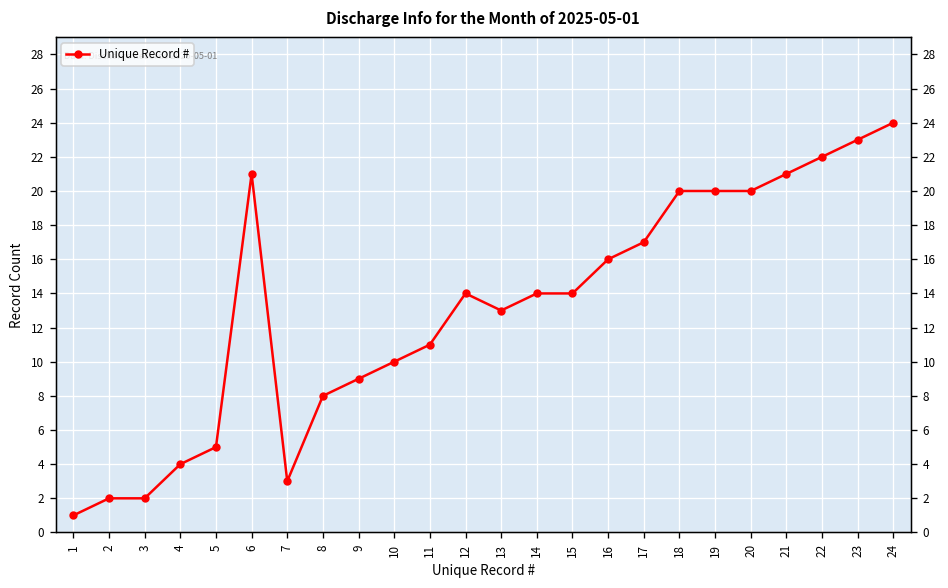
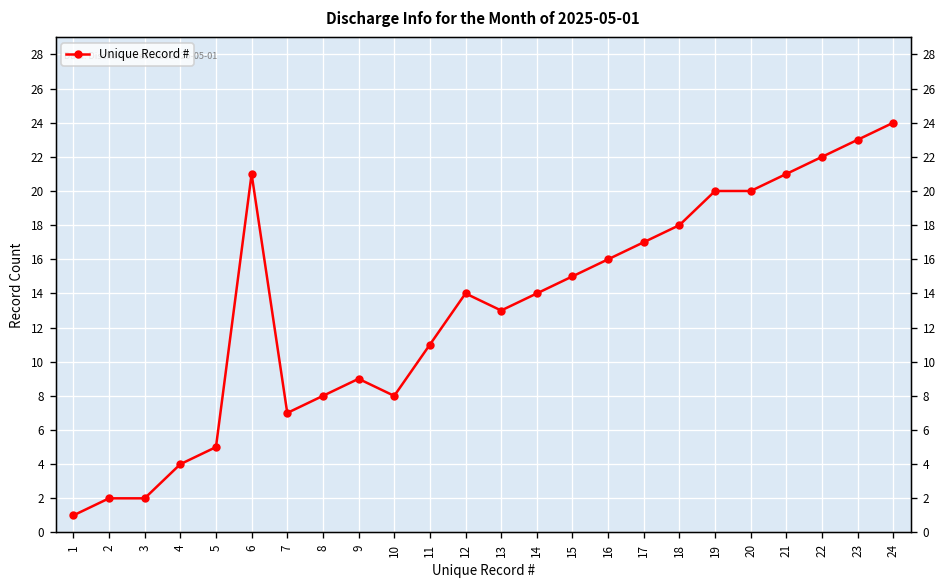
  {
    "1": 1,
    "2": 2,
    "3": 2,
    "4": 4,
    "5": 5,
    "6": 21,
-   "7": 3,
+   "7": 7,
    "8": 8,
    "9": 9,
-   "10": 10,
+   "10": 8,
    "11": 11,
    "12": 14,
    "13": 13,
    "14": 14,
-   "15": 14,
+   "15": 15,
    "16": 16,
    "17": 17,
-   "18": 20,
+   "18": 18,
    "19": 20,
    "20": 20,
    "21": 21,
    "22": 22,
    "23": 23,
    "24": 24
  }
